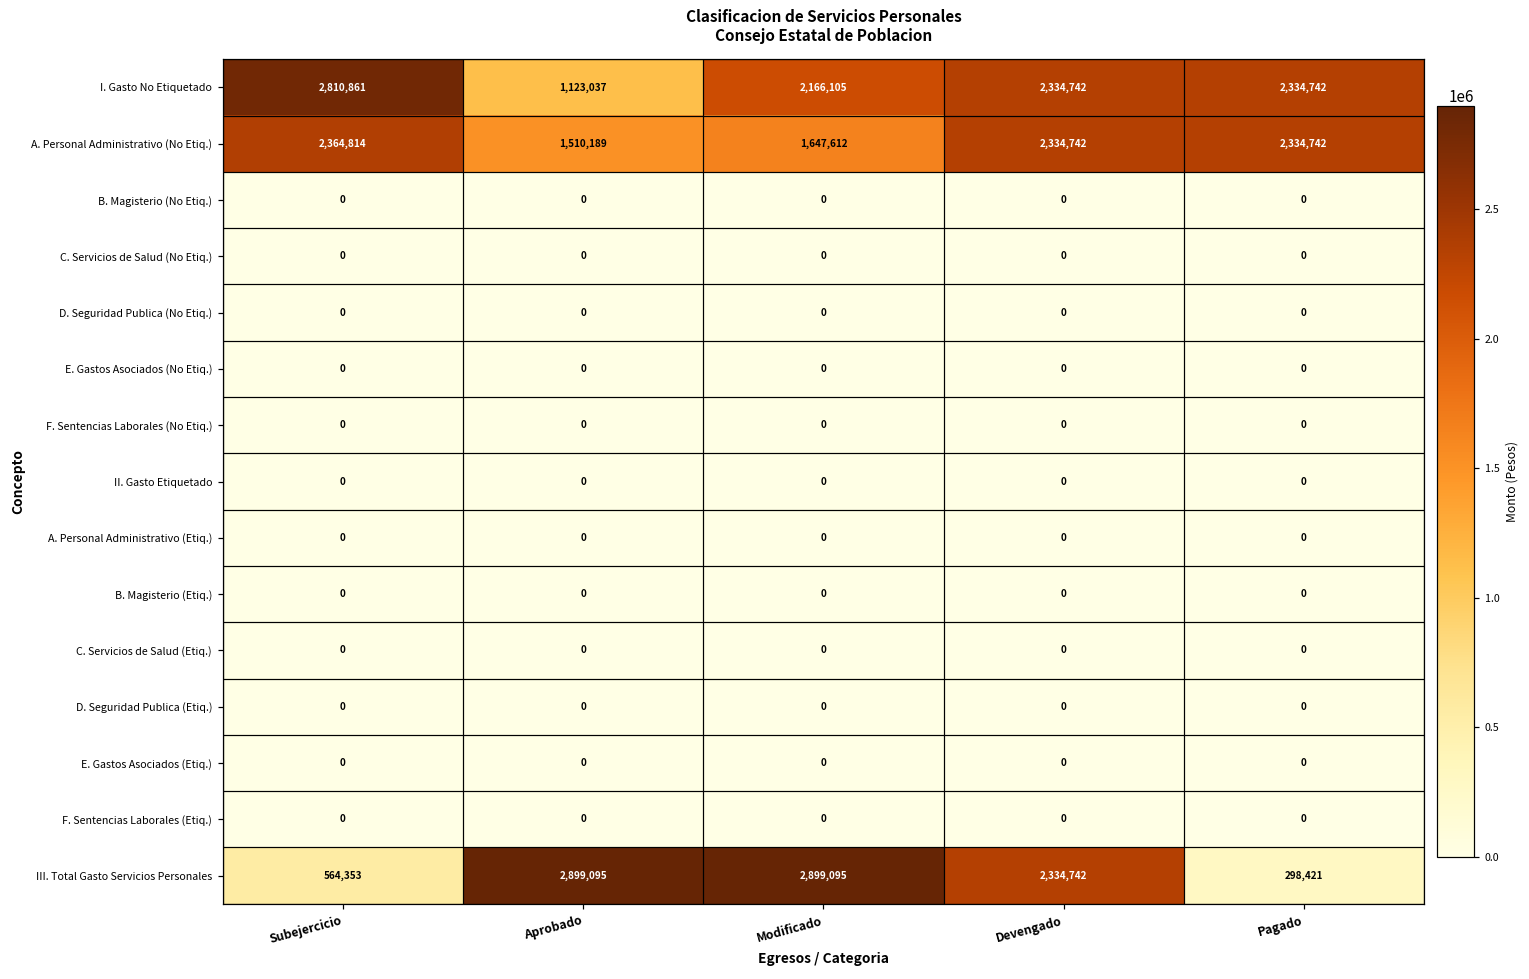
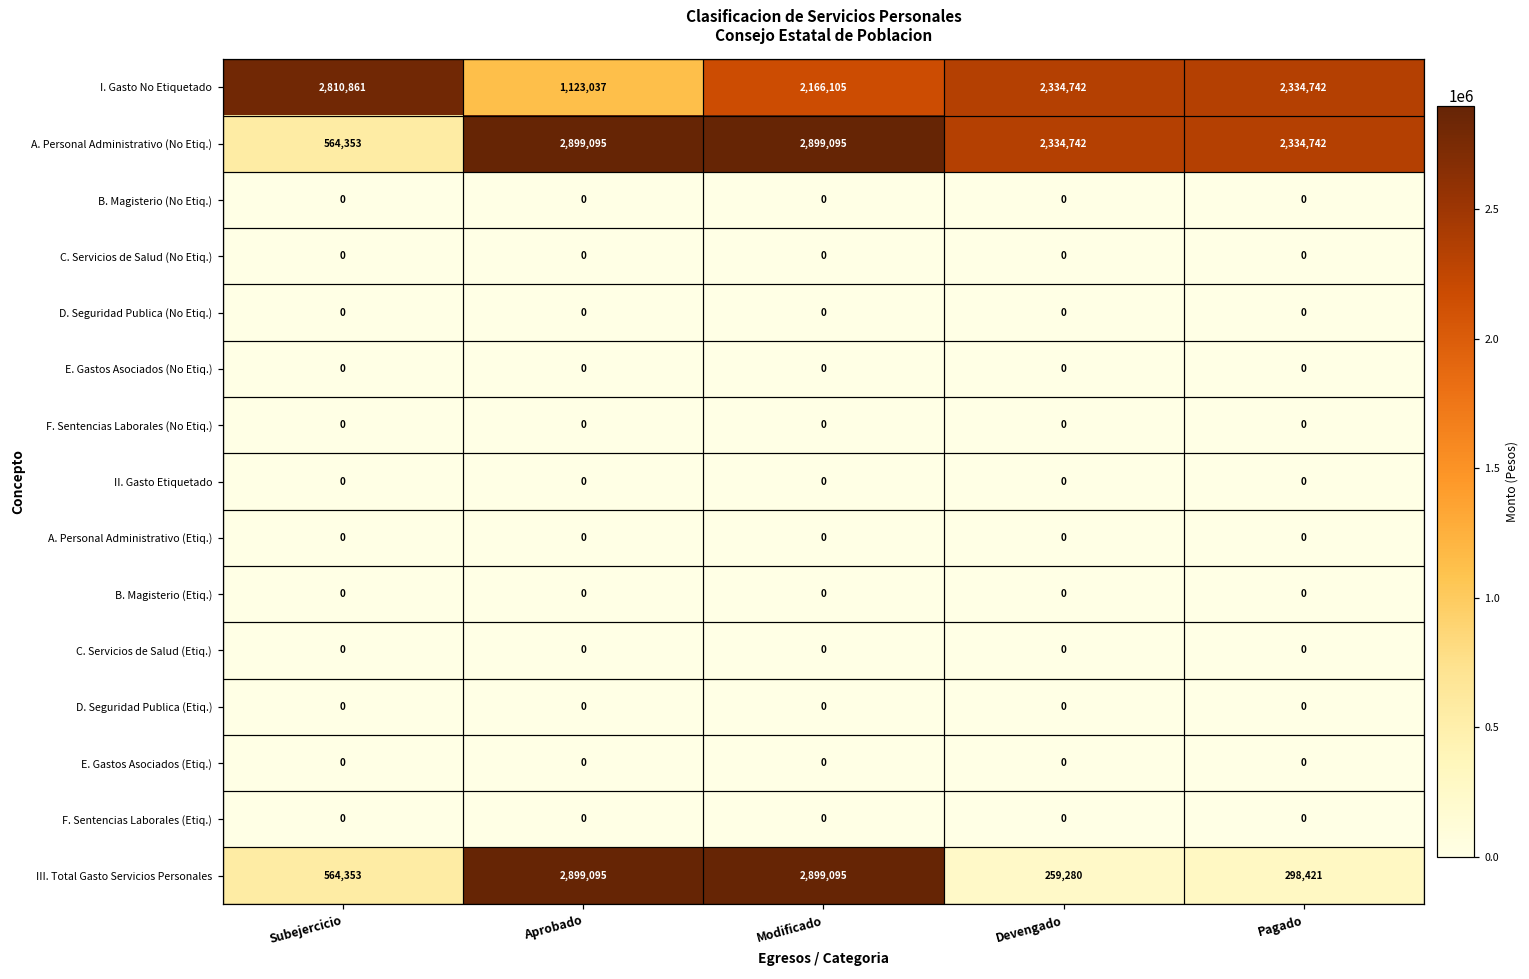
  {
    "I. Gasto No Etiquetado": {
      "Subejercicio": "2,810,861",
      "Aprobado": "1,123,037",
      "Modificado": "2,166,105",
      "Devengado": "2,334,742",
      "Pagado": "2,334,742"
    },
    "A. Personal Administrativo (No Etiq.)": {
-     "Subejercicio": "2,364,814",
-     "Aprobado": "1,510,189",
-     "Modificado": "1,647,612",
+     "Subejercicio": "564,353",
+     "Aprobado": "2,899,095",
+     "Modificado": "2,899,095",
      "Devengado": "2,334,742",
      "Pagado": "2,334,742"
    },
    "B. Magisterio (No Etiq.)": {
      "Subejercicio": "0",
      "Aprobado": "0",
      "Modificado": "0",
      "Devengado": "0",
      "Pagado": "0"
    },
    "C. Servicios de Salud (No Etiq.)": {
      "Subejercicio": "0",
      "Aprobado": "0",
      "Modificado": "0",
      "Devengado": "0",
      "Pagado": "0"
    },
    "D. Seguridad Publica (No Etiq.)": {
      "Subejercicio": "0",
      "Aprobado": "0",
      "Modificado": "0",
      "Devengado": "0",
      "Pagado": "0"
    },
    "E. Gastos Asociados (No Etiq.)": {
      "Subejercicio": "0",
      "Aprobado": "0",
      "Modificado": "0",
      "Devengado": "0",
      "Pagado": "0"
    },
    "F. Sentencias Laborales (No Etiq.)": {
      "Subejercicio": "0",
      "Aprobado": "0",
      "Modificado": "0",
      "Devengado": "0",
      "Pagado": "0"
    },
    "II. Gasto Etiquetado": {
      "Subejercicio": "0",
      "Aprobado": "0",
      "Modificado": "0",
      "Devengado": "0",
      "Pagado": "0"
    },
    "A. Personal Administrativo (Etiq.)": {
      "Subejercicio": "0",
      "Aprobado": "0",
      "Modificado": "0",
      "Devengado": "0",
      "Pagado": "0"
    },
    "B. Magisterio (Etiq.)": {
      "Subejercicio": "0",
      "Aprobado": "0",
      "Modificado": "0",
      "Devengado": "0",
      "Pagado": "0"
    },
    "C. Servicios de Salud (Etiq.)": {
      "Subejercicio": "0",
      "Aprobado": "0",
      "Modificado": "0",
      "Devengado": "0",
      "Pagado": "0"
    },
    "D. Seguridad Publica (Etiq.)": {
      "Subejercicio": "0",
      "Aprobado": "0",
      "Modificado": "0",
      "Devengado": "0",
      "Pagado": "0"
    },
    "E. Gastos Asociados (Etiq.)": {
      "Subejercicio": "0",
      "Aprobado": "0",
      "Modificado": "0",
      "Devengado": "0",
      "Pagado": "0"
    },
    "F. Sentencias Laborales (Etiq.)": {
      "Subejercicio": "0",
      "Aprobado": "0",
      "Modificado": "0",
      "Devengado": "0",
      "Pagado": "0"
    },
    "III. Total Gasto Servicios Personales": {
      "Subejercicio": "564,353",
      "Aprobado": "2,899,095",
      "Modificado": "2,899,095",
-     "Devengado": "2,334,742",
+     "Devengado": "259,280",
      "Pagado": "298,421"
    }
  }
